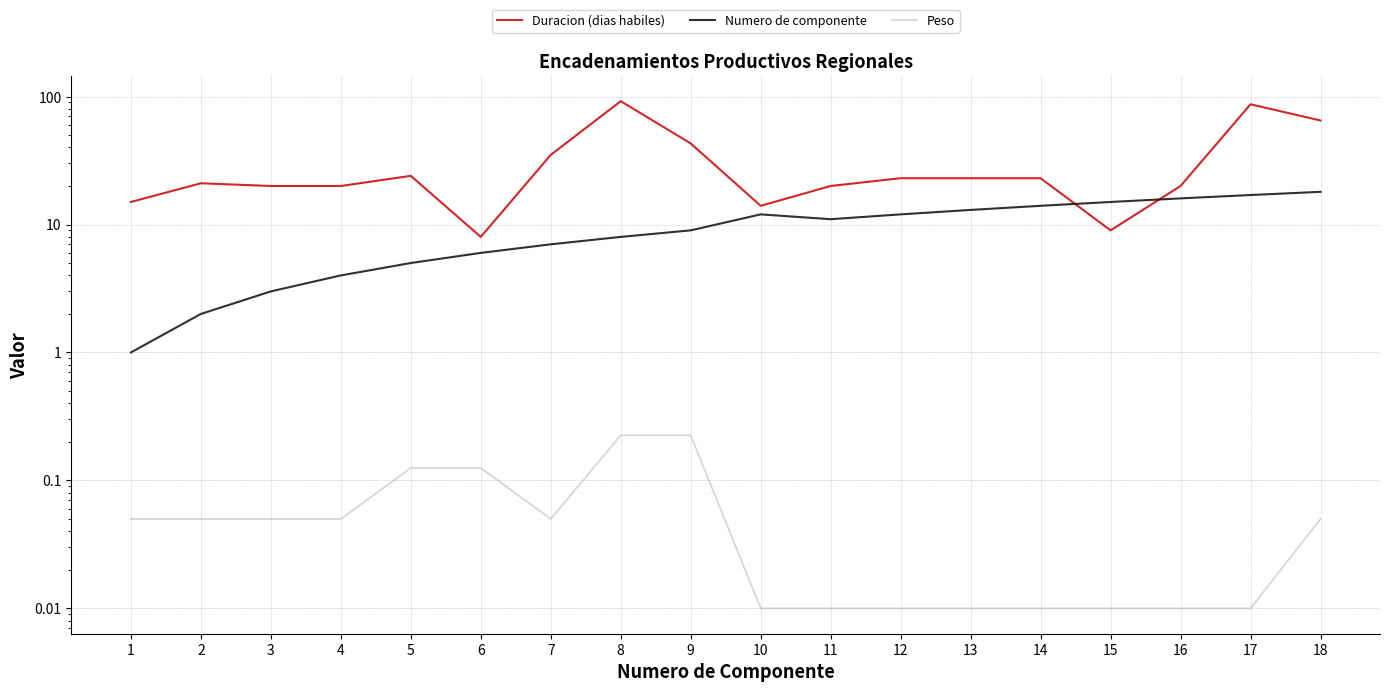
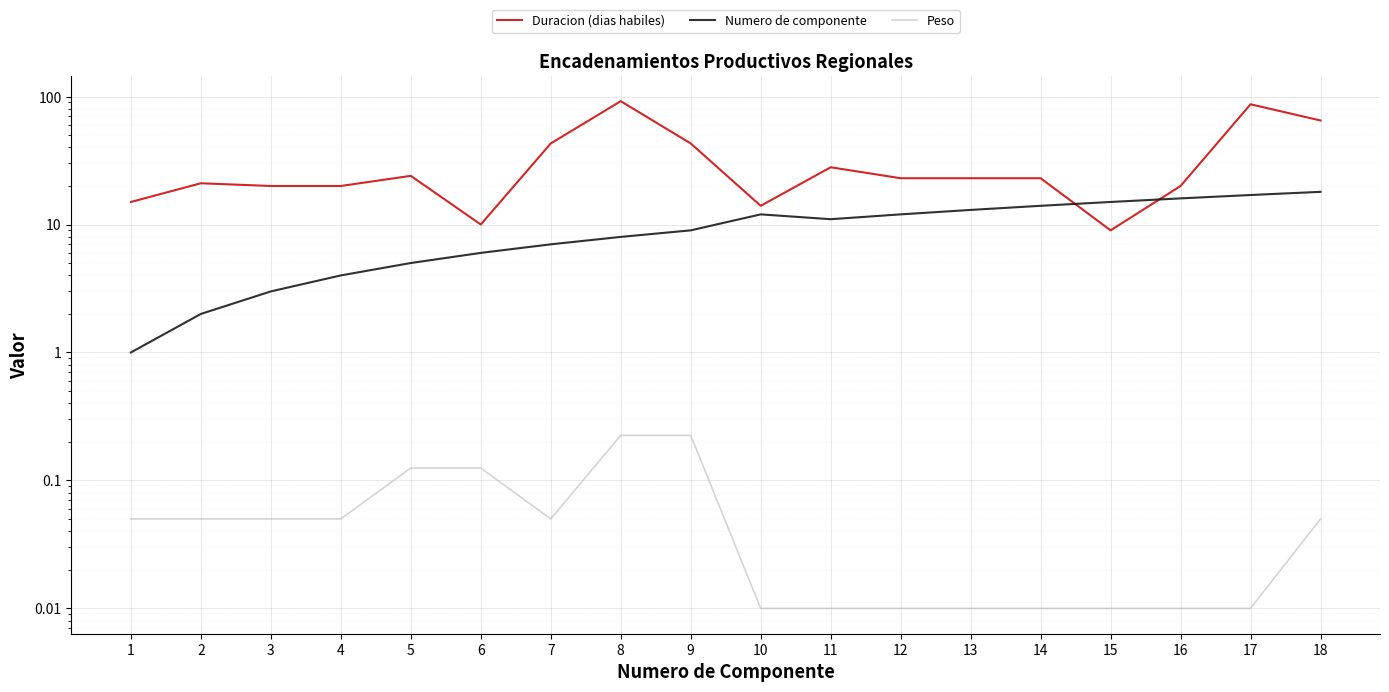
  {
    "Duracion (dias habiles)": {
      "1": 15,
      "2": 21,
      "3": 20,
      "4": 20,
      "5": 24,
-     "6": 8,
-     "7": 35,
+     "6": 10,
+     "7": 43,
      "8": 90,
      "9": 43,
      "10": 14,
-     "11": 20,
+     "11": 28,
      "12": 23,
      "13": 23,
      "14": 23,
      "15": 9,
      "16": 20,
      "17": 90,
      "18": 70
    },
    "Numero de componente": {
      "1": 1,
      "2": 2,
      "3": 3,
      "4": 4,
      "5": 5,
      "6": 6,
      "7": 7,
      "8": 8,
      "9": 9,
      "10": 12,
      "11": 11,
      "12": 12,
      "13": 13,
      "14": 14,
      "15": 15,
      "16": 16,
      "17": 17,
      "18": 18
    },
    "Peso": {
      "1": 0.050,
      "2": 0.050,
      "3": 0.050,
      "4": 0.050,
      "5": 0.13,
      "6": 0.13,
      "7": 0.050,
      "8": 0.23,
      "9": 0.23,
      "10": 0.010,
      "11": 0.010,
      "12": 0.010,
      "13": 0.010,
      "14": 0.010,
      "15": 0.010,
      "16": 0.010,
      "17": 0.010,
      "18": 0.050
    }
  }
